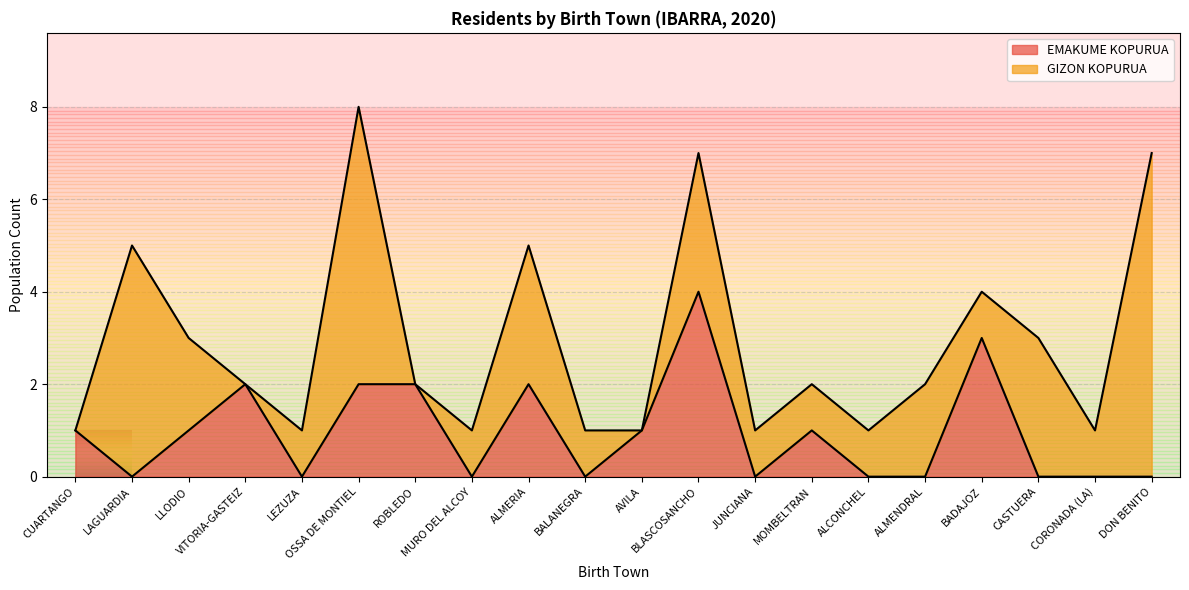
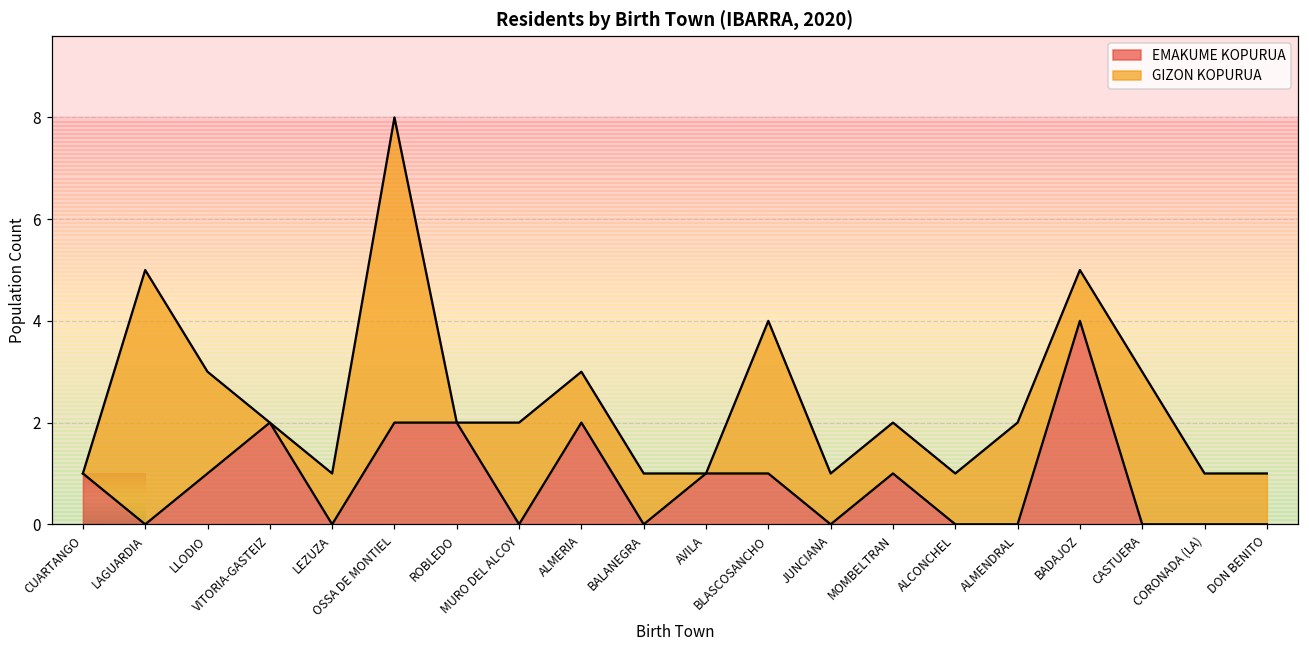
  {
    "EMAKUME KOPURUA": {
      "LAGUARDIA": 0,
      "LLODIO": 1,
      "LEZUZA": 0,
      "OSSA DE MONTIEL": 2,
      "MURO DEL ALCOY": 0,
      "ALMERIA": 2,
      "BALANEGRA": 0,
-     "BLASCOSANCHO": 4,
+     "BLASCOSANCHO": 1,
      "JUNCIANA": 0,
      "MOMBELTRAN": 1,
      "ALCONCHEL": 0,
      "ALMENDRAL": 0,
-     "BADAJOZ": 3,
+     "BADAJOZ": 4,
      "CASTUERA": 0,
      "CORONADA (LA)": 0,
      "DON BENITO": 0
    },
    "GIZON KOPURUA": {
      "LAGUARDIA": 5,
      "LLODIO": 2,
      "LEZUZA": 1,
      "OSSA DE MONTIEL": 6,
-     "MURO DEL ALCOY": 1,
-     "ALMERIA": 3,
+     "MURO DEL ALCOY": 2,
+     "ALMERIA": 1,
      "BALANEGRA": 1,
      "BLASCOSANCHO": 3,
      "JUNCIANA": 1,
      "MOMBELTRAN": 1,
      "ALCONCHEL": 1,
      "ALMENDRAL": 2,
      "BADAJOZ": 1,
      "CASTUERA": 3,
      "CORONADA (LA)": 1,
-     "DON BENITO": 7
+     "DON BENITO": 1
    }
  }
